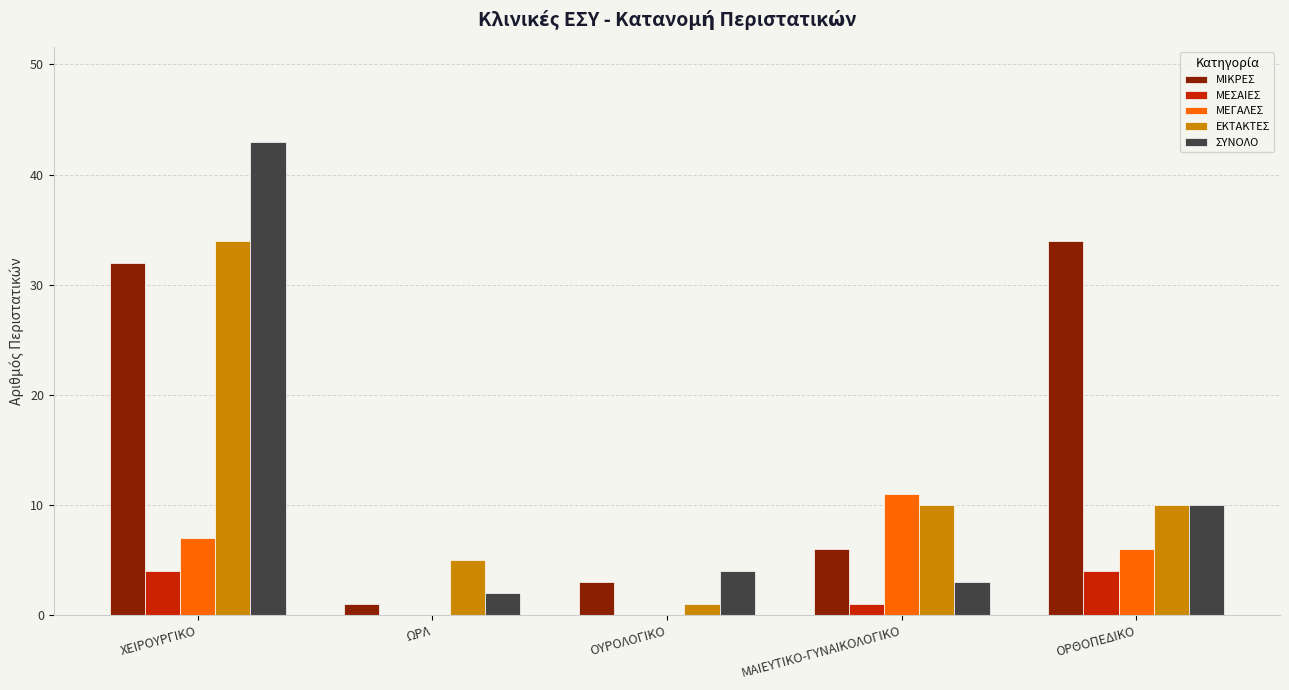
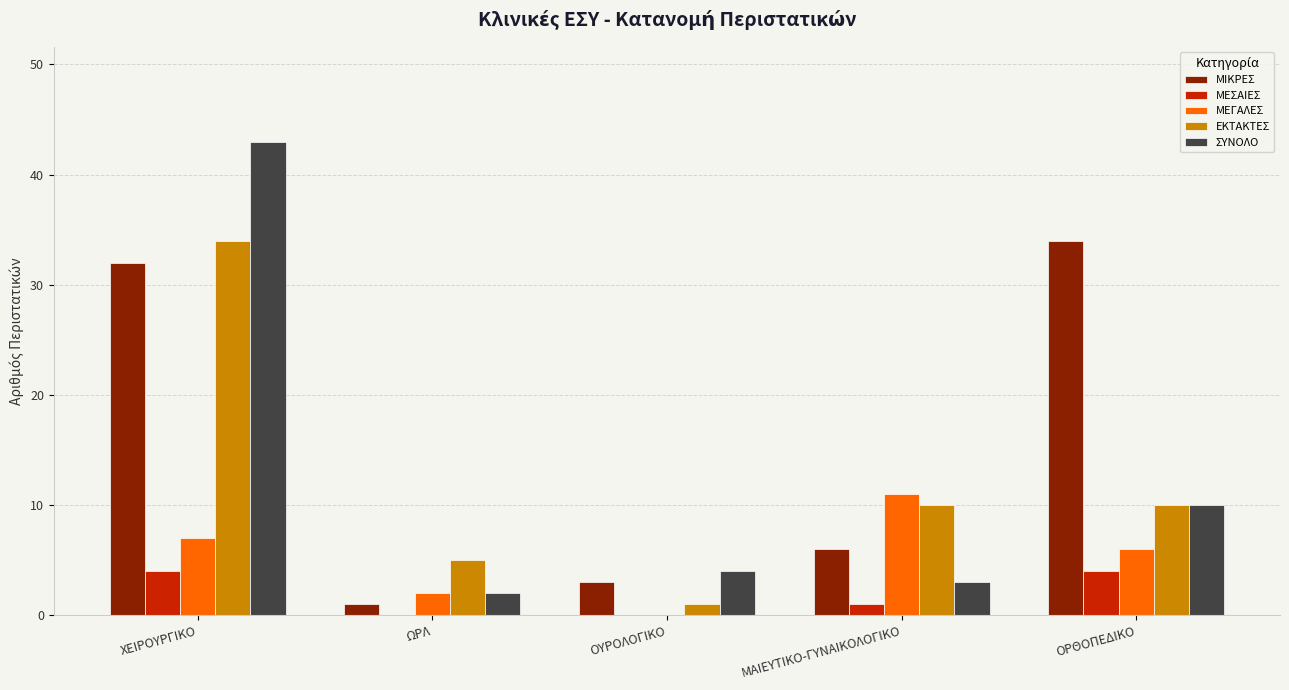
  {
    "ΜΙΚΡΕΣ": {
      "ΧΕΙΡΟΥΡΓΙΚΟ": 32,
      "ΩΡΛ": 1,
      "ΟΥΡΟΛΟΓΙΚΟ": 3,
      "ΜΑΙΕΥΤΙΚΟ-ΓΥΝΑΙΚΟΛΟΓΙΚΟ": 6,
      "ΟΡΘΟΠΕΔΙΚΟ": 34
    },
    "ΜΕΣΑΙΕΣ": {
      "ΧΕΙΡΟΥΡΓΙΚΟ": 4,
      "ΩΡΛ": 0,
      "ΟΥΡΟΛΟΓΙΚΟ": 0,
      "ΜΑΙΕΥΤΙΚΟ-ΓΥΝΑΙΚΟΛΟΓΙΚΟ": 1,
      "ΟΡΘΟΠΕΔΙΚΟ": 4
    },
    "ΜΕΓΑΛΕΣ": {
      "ΧΕΙΡΟΥΡΓΙΚΟ": 7,
-     "ΩΡΛ": 0,
+     "ΩΡΛ": 2,
      "ΟΥΡΟΛΟΓΙΚΟ": 0,
      "ΜΑΙΕΥΤΙΚΟ-ΓΥΝΑΙΚΟΛΟΓΙΚΟ": 11,
      "ΟΡΘΟΠΕΔΙΚΟ": 6
    },
    "ΕΚΤΑΚΤΕΣ": {
      "ΧΕΙΡΟΥΡΓΙΚΟ": 34,
      "ΩΡΛ": 5,
      "ΟΥΡΟΛΟΓΙΚΟ": 1,
      "ΜΑΙΕΥΤΙΚΟ-ΓΥΝΑΙΚΟΛΟΓΙΚΟ": 10,
      "ΟΡΘΟΠΕΔΙΚΟ": 10
    },
    "ΣΥΝΟΛΟ": {
      "ΧΕΙΡΟΥΡΓΙΚΟ": 43,
      "ΩΡΛ": 2,
      "ΟΥΡΟΛΟΓΙΚΟ": 4,
      "ΜΑΙΕΥΤΙΚΟ-ΓΥΝΑΙΚΟΛΟΓΙΚΟ": 3,
      "ΟΡΘΟΠΕΔΙΚΟ": 10
    }
  }
